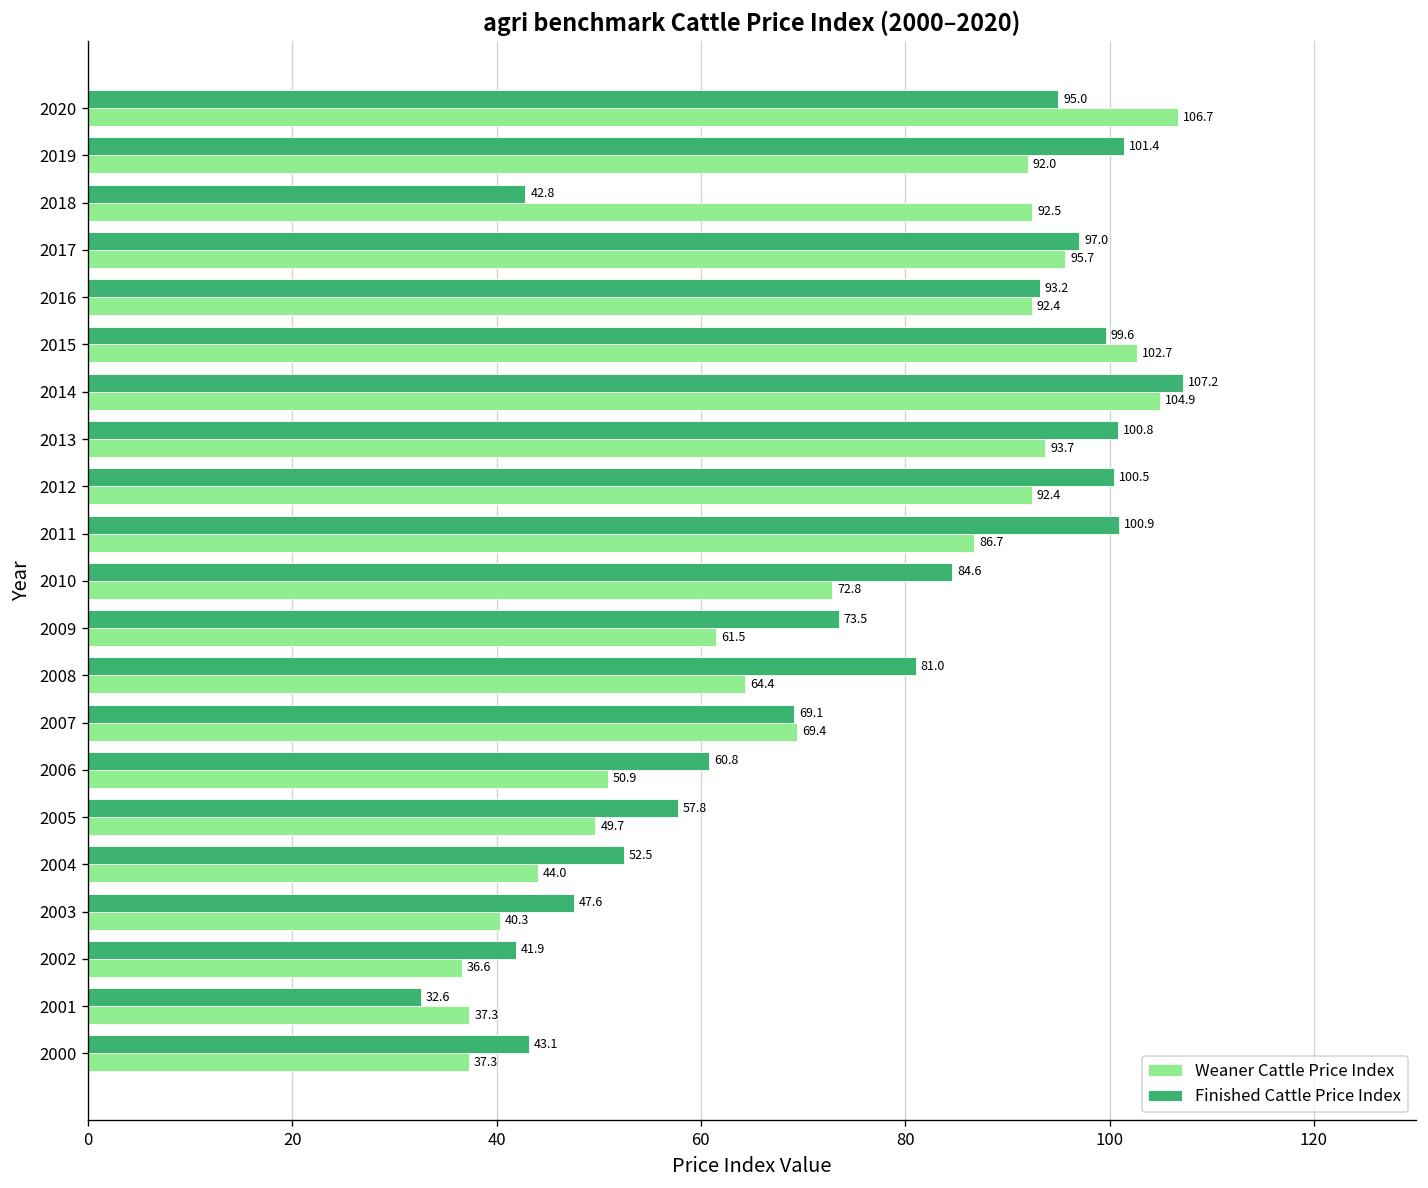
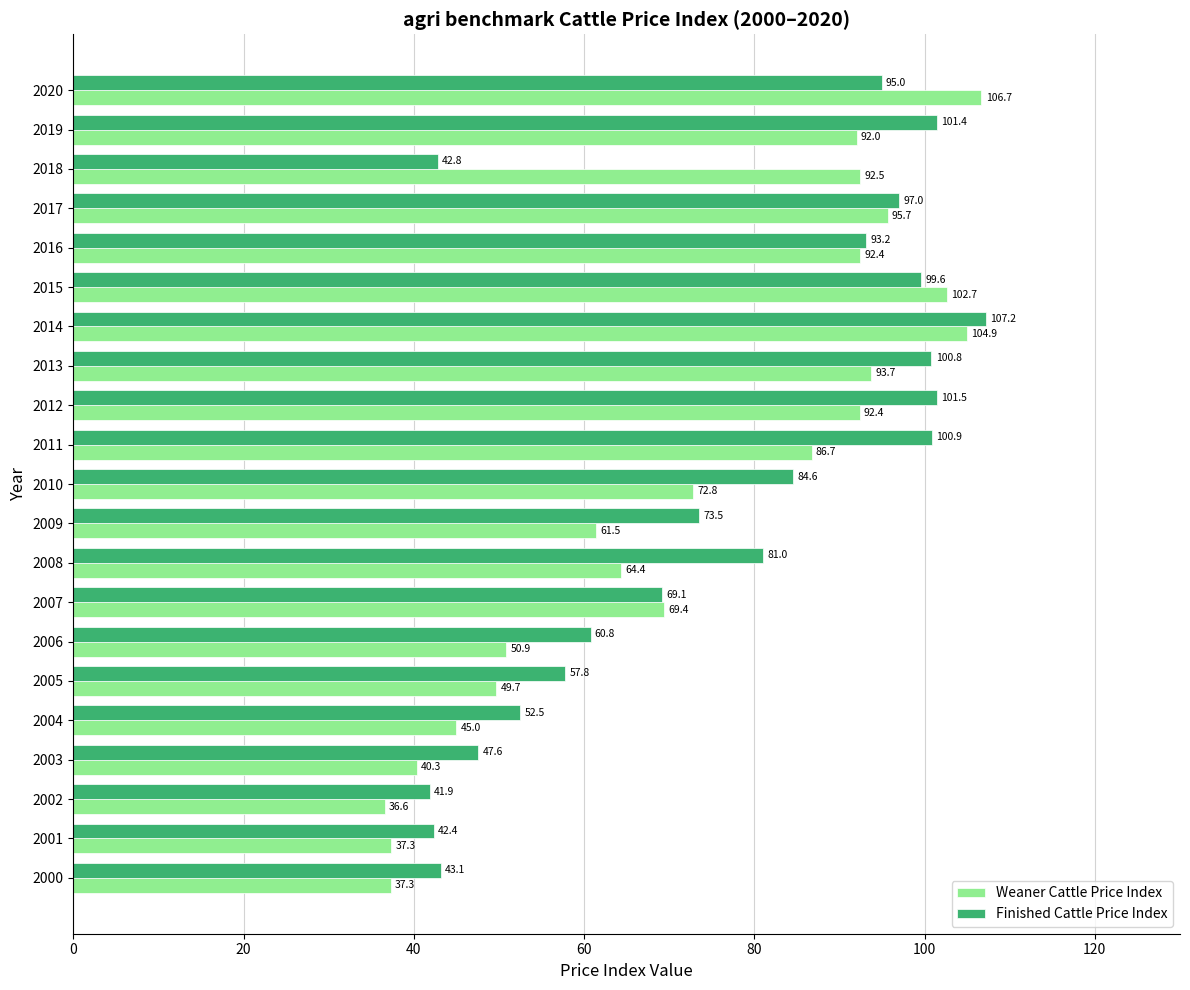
  {
    "Weaner Cattle Price Index": {
      "2020": 106.7,
      "2019": 92.0,
      "2018": 92.5,
      "2017": 95.7,
      "2016": 92.4,
      "2015": 102.7,
      "2014": 104.9,
      "2013": 93.7,
      "2012": 92.4,
      "2011": 86.7,
      "2010": 72.8,
      "2009": 61.5,
      "2008": 64.4,
      "2007": 69.4,
      "2006": 50.9,
      "2005": 49.7,
-     "2004": 44.0,
+     "2004": 45.0,
      "2003": 40.3,
      "2002": 36.6,
      "2001": 37.3,
      "2000": 37.3
    },
    "Finished Cattle Price Index": {
      "2020": 95.0,
      "2019": 101.4,
      "2018": 42.8,
      "2017": 97.0,
      "2016": 93.2,
      "2015": 99.6,
      "2014": 107.2,
      "2013": 100.8,
-     "2012": 100.5,
+     "2012": 101.5,
      "2011": 100.9,
      "2010": 84.6,
      "2009": 73.5,
      "2008": 81.0,
      "2007": 69.1,
      "2006": 60.8,
      "2005": 57.8,
      "2004": 52.5,
      "2003": 47.6,
      "2002": 41.9,
-     "2001": 32.6,
+     "2001": 42.4,
      "2000": 43.1
    }
  }
